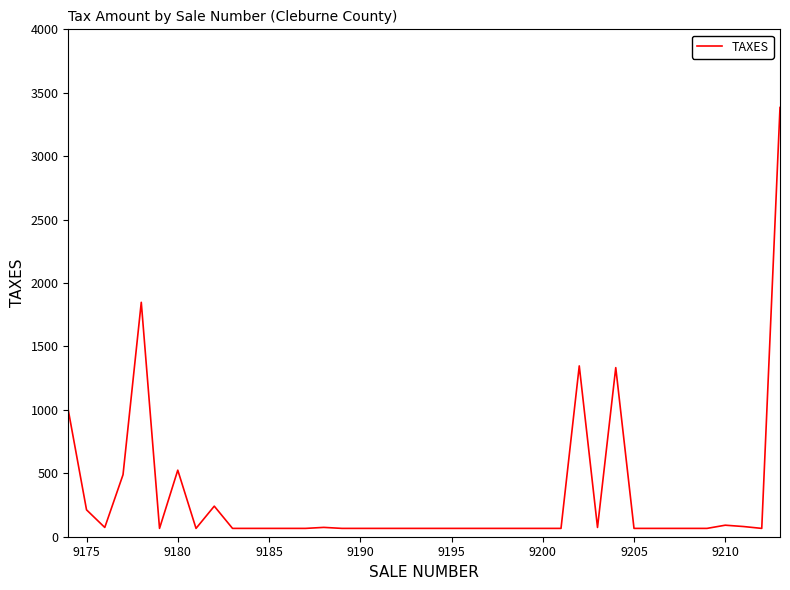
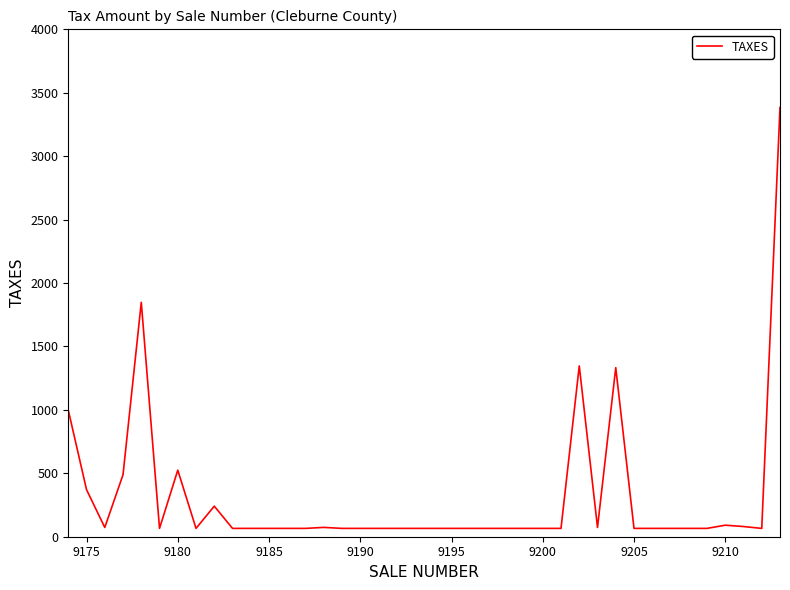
  {
-   "9175": 210,
+   "9175": 370,
    "9180": 520,
    "9185": 70,
    "9190": 70,
    "9195": 70,
    "9200": 70,
    "9205": 70,
    "9210": 90
  }
